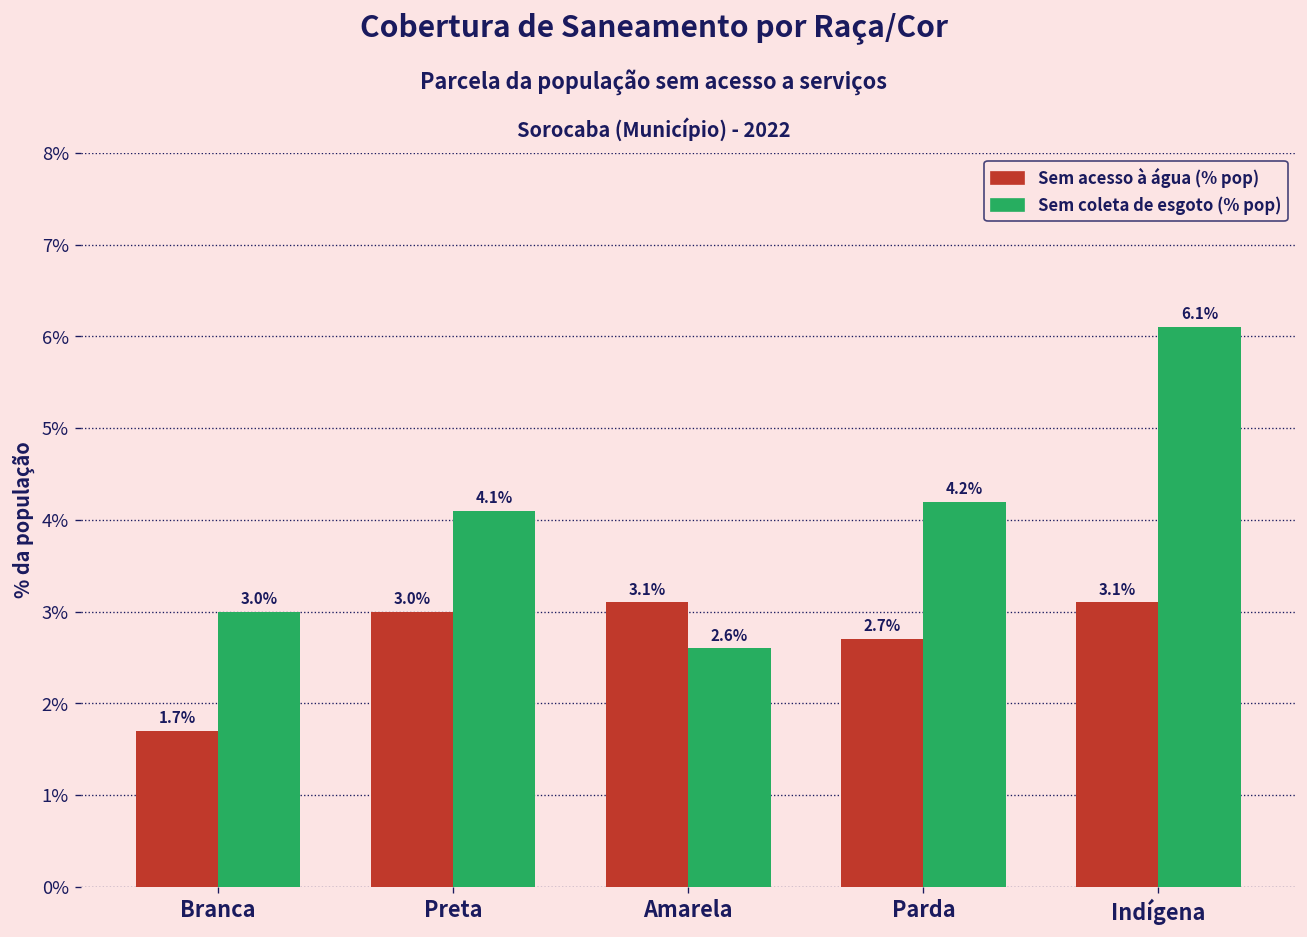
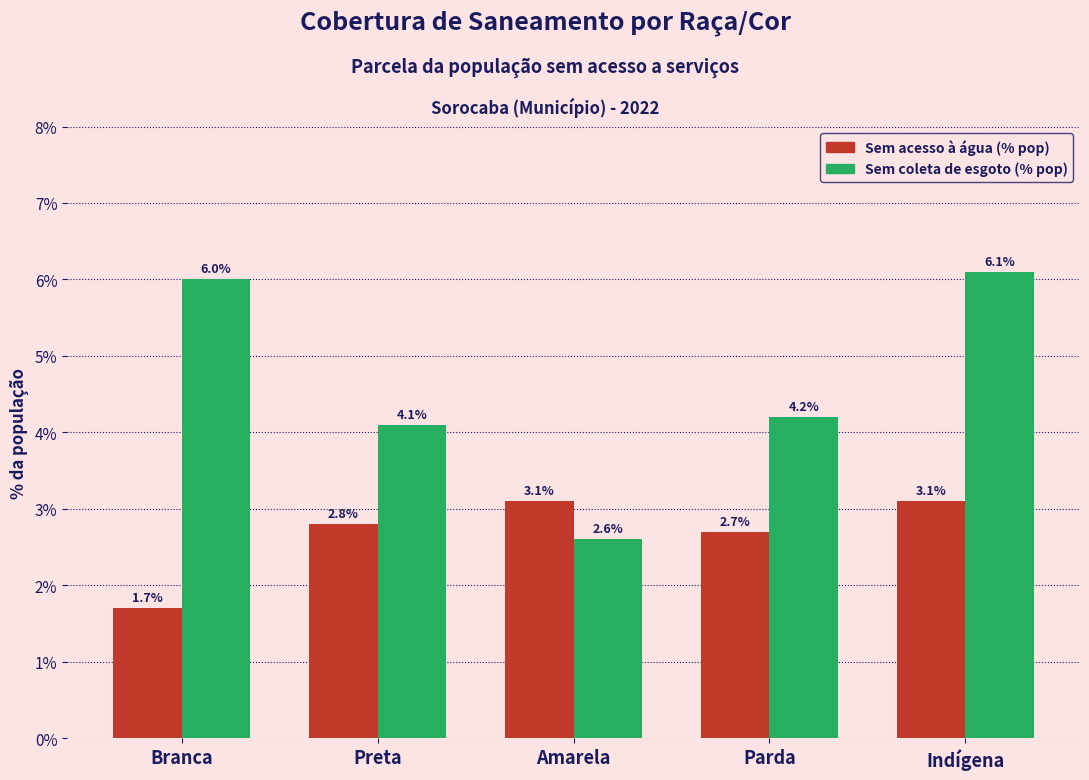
  {
    "Sem acesso à água (% pop)": {
      "Branca": "1.7%",
-     "Preta": "3.0%",
+     "Preta": "2.8%",
      "Amarela": "3.1%",
      "Parda": "2.7%",
      "Indígena": "3.1%"
    },
    "Sem coleta de esgoto (% pop)": {
-     "Branca": "3.0%",
+     "Branca": "6.0%",
      "Preta": "4.1%",
      "Amarela": "2.6%",
      "Parda": "4.2%",
      "Indígena": "6.1%"
    }
  }
